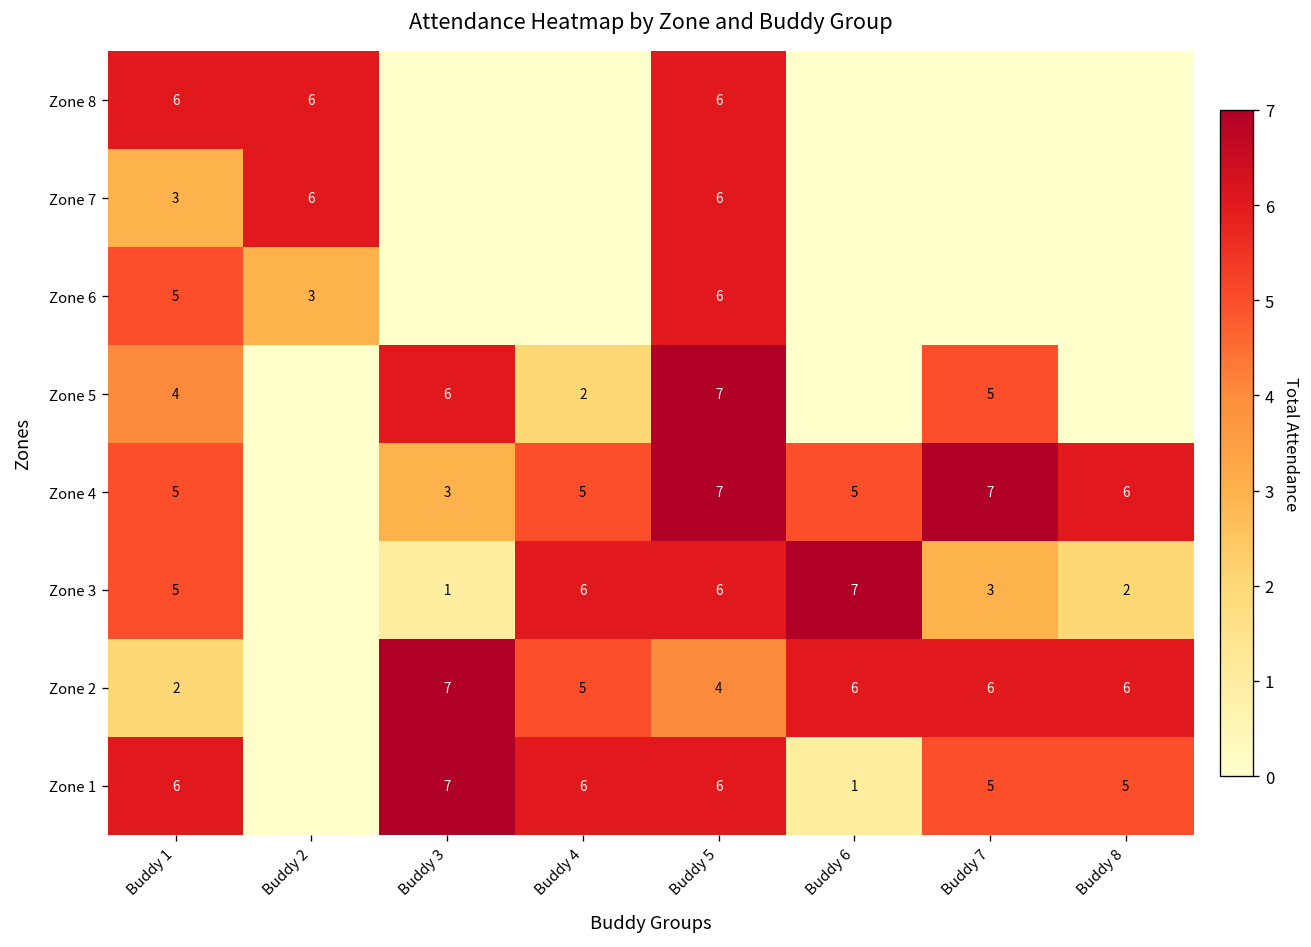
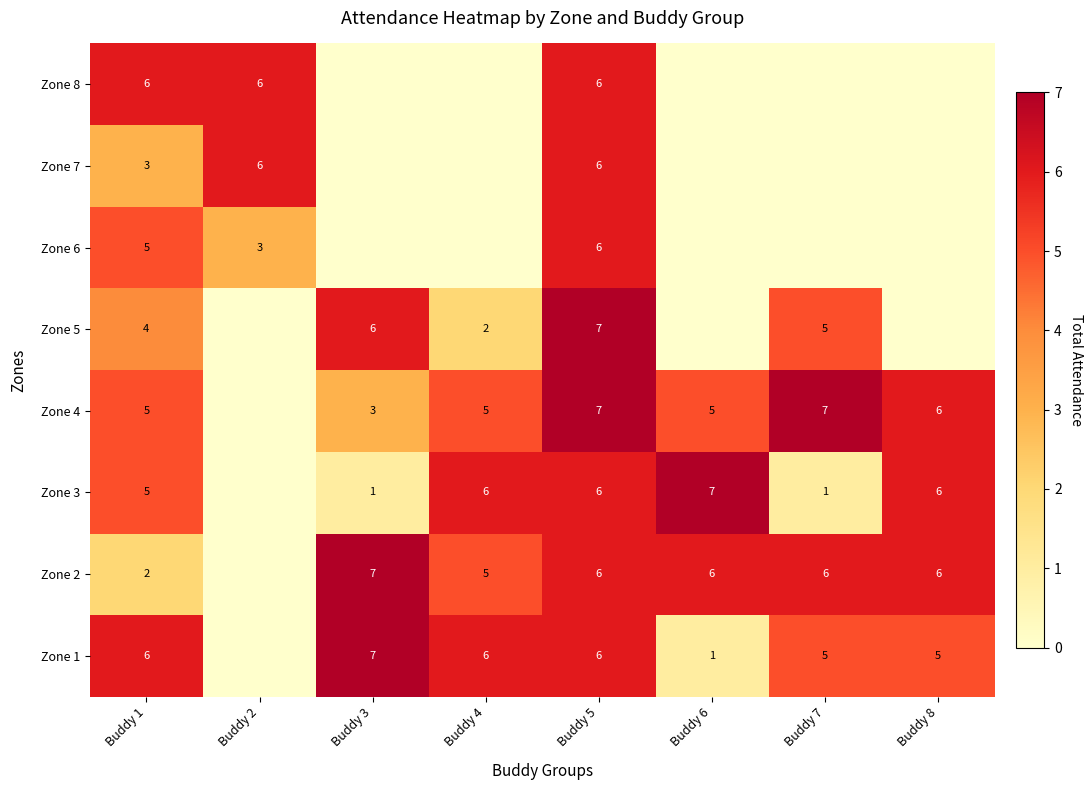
  {
    "Zone 8": {
      "Buddy 1": 6,
      "Buddy 2": 6,
      "Buddy 5": 6
    },
    "Zone 7": {
      "Buddy 1": 3,
      "Buddy 2": 6,
      "Buddy 5": 6
    },
    "Zone 6": {
      "Buddy 1": 5,
      "Buddy 2": 3,
      "Buddy 5": 6
    },
    "Zone 5": {
      "Buddy 1": 4,
      "Buddy 3": 6,
      "Buddy 4": 2,
      "Buddy 5": 7,
      "Buddy 7": 5
    },
    "Zone 4": {
      "Buddy 1": 5,
      "Buddy 3": 3,
      "Buddy 4": 5,
      "Buddy 5": 7,
      "Buddy 6": 5,
      "Buddy 7": 7,
      "Buddy 8": 6
    },
    "Zone 3": {
      "Buddy 1": 5,
      "Buddy 3": 1,
      "Buddy 4": 6,
      "Buddy 5": 6,
      "Buddy 6": 7,
-     "Buddy 7": 3,
-     "Buddy 8": 2
+     "Buddy 7": 1,
+     "Buddy 8": 6
    },
    "Zone 2": {
      "Buddy 1": 2,
      "Buddy 3": 7,
      "Buddy 4": 5,
-     "Buddy 5": 4,
+     "Buddy 5": 6,
      "Buddy 6": 6,
      "Buddy 7": 6,
      "Buddy 8": 6
    },
    "Zone 1": {
      "Buddy 1": 6,
      "Buddy 3": 7,
      "Buddy 4": 6,
      "Buddy 5": 6,
      "Buddy 6": 1,
      "Buddy 7": 5,
      "Buddy 8": 5
    }
  }
